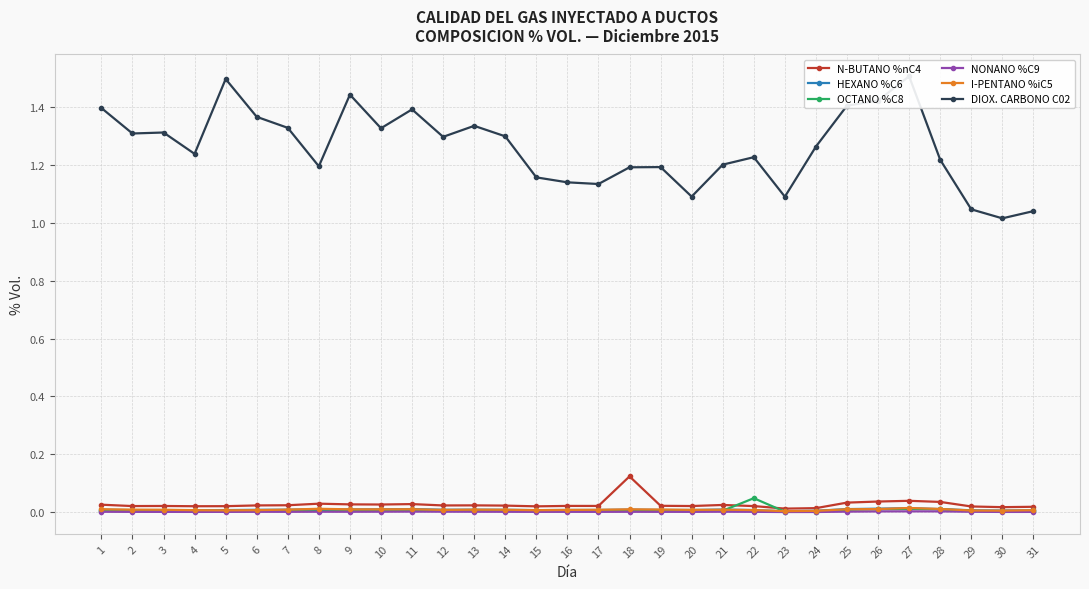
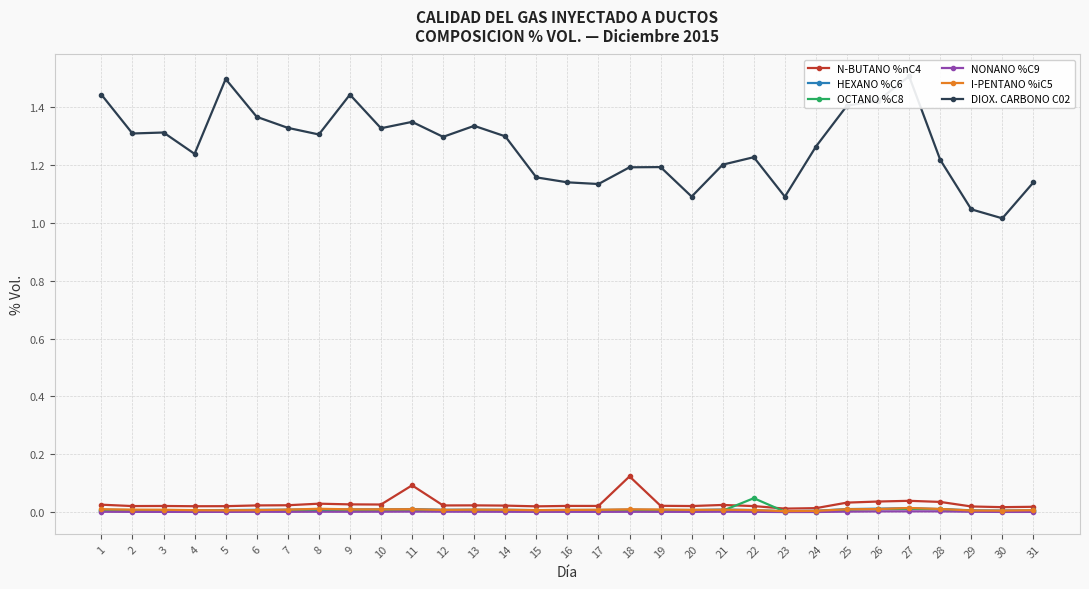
  {
    "N-BUTANO %nC4": {
      "1": 0.03,
      "2": 0.02,
      "3": 0.02,
      "4": 0.02,
      "5": 0.02,
      "6": 0.02,
      "7": 0.02,
      "8": 0.03,
      "9": 0.03,
      "10": 0.03,
-     "11": 0.03,
+     "11": 0.09,
      "12": 0.02,
      "13": 0.02,
      "14": 0.02,
      "15": 0.02,
      "16": 0.02,
      "17": 0.02,
      "18": 0.12,
      "19": 0.02,
      "20": 0.02,
      "21": 0.03,
      "22": 0.02,
      "23": 0.01,
      "24": 0.01,
      "25": 0.03,
      "26": 0.04,
      "27": 0.04,
      "28": 0.04,
      "29": 0.02,
      "30": 0.02,
      "31": 0.02
    },
    "OCTANO %C8": {
      "22": 0.05
    },
    "DIOX. CARBONO C02": {
-     "1": 1.40,
+     "1": 1.44,
      "2": 1.31,
      "3": 1.31,
      "4": 1.24,
      "5": 1.50,
      "6": 1.37,
      "7": 1.33,
-     "8": 1.19,
+     "8": 1.30,
      "9": 1.44,
      "10": 1.33,
-     "11": 1.39,
+     "11": 1.35,
      "12": 1.30,
      "13": 1.33,
      "14": 1.30,
      "15": 1.16,
      "16": 1.14,
      "17": 1.13,
      "18": 1.19,
      "19": 1.19,
      "20": 1.09,
      "21": 1.20,
      "22": 1.23,
      "23": 1.09,
      "24": 1.26,
      "28": 1.22,
      "29": 1.05,
      "30": 1.01,
-     "31": 1.04
+     "31": 1.14
    }
  }
